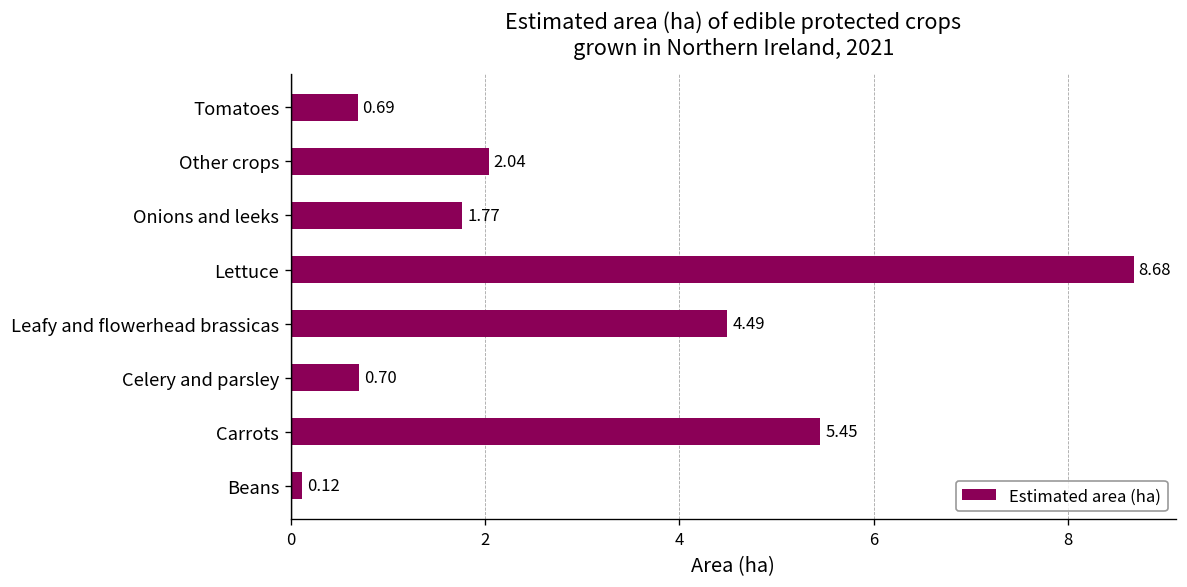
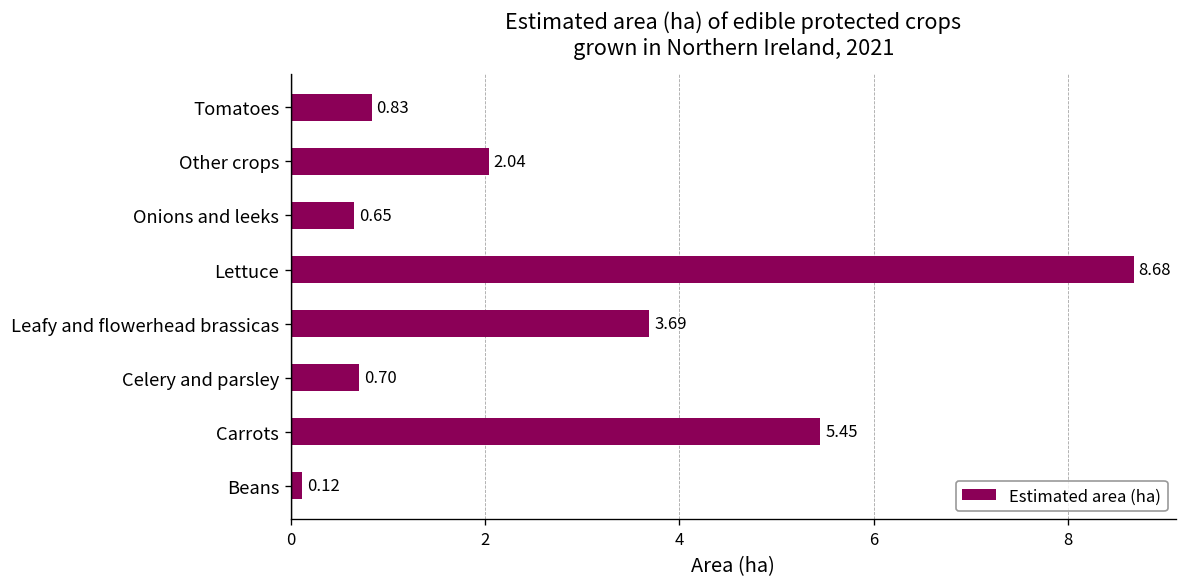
  {
-   "Tomatoes": 0.69,
+   "Tomatoes": 0.83,
    "Other crops": 2.04,
-   "Onions and leeks": 1.77,
+   "Onions and leeks": 0.65,
    "Lettuce": 8.68,
-   "Leafy and flowerhead brassicas": 4.49,
+   "Leafy and flowerhead brassicas": 3.69,
    "Celery and parsley": 0.70,
    "Carrots": 5.45,
    "Beans": 0.12
  }
